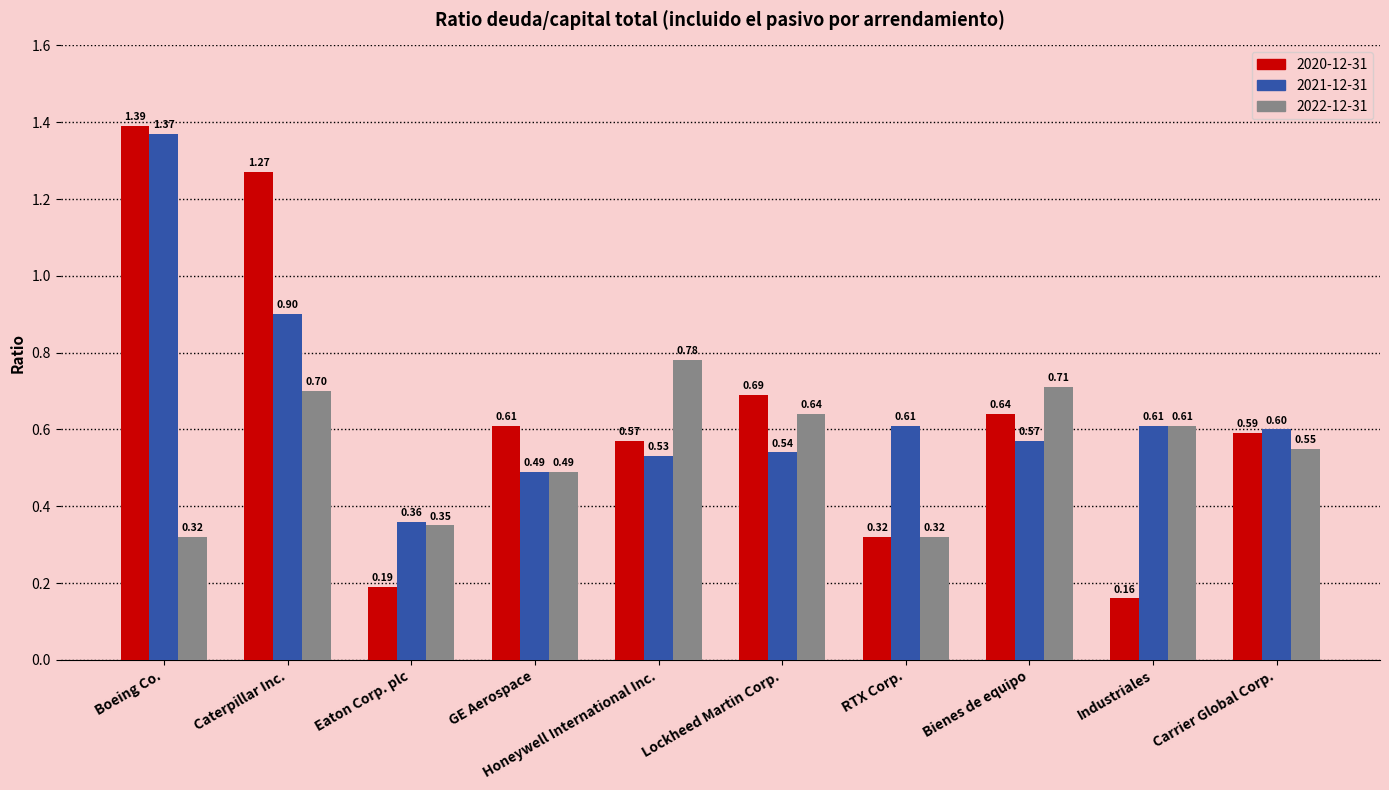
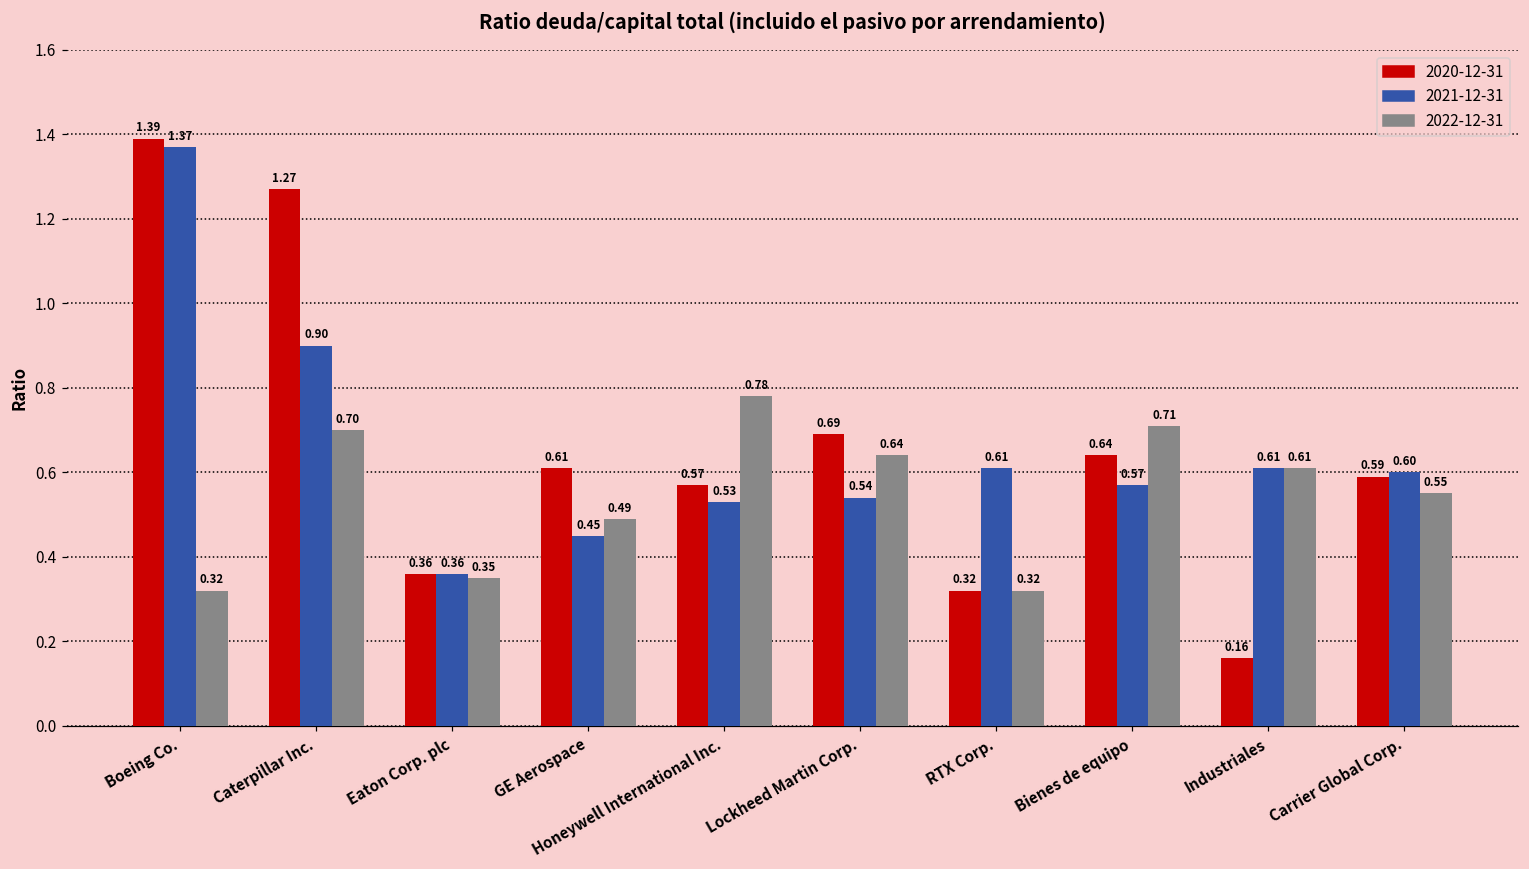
  {
    "2020-12-31": {
      "Boeing Co.": 1.39,
      "Caterpillar Inc.": 1.27,
-     "Eaton Corp. plc": 0.19,
+     "Eaton Corp. plc": 0.36,
      "GE Aerospace": 0.61,
      "Honeywell International Inc.": 0.57,
      "Lockheed Martin Corp.": 0.69,
      "RTX Corp.": 0.32,
      "Bienes de equipo": 0.64,
      "Industriales": 0.16,
      "Carrier Global Corp.": 0.59
    },
    "2021-12-31": {
      "Boeing Co.": 1.37,
      "Caterpillar Inc.": 0.90,
      "Eaton Corp. plc": 0.36,
-     "GE Aerospace": 0.49,
+     "GE Aerospace": 0.45,
      "Honeywell International Inc.": 0.53,
      "Lockheed Martin Corp.": 0.54,
      "RTX Corp.": 0.61,
      "Bienes de equipo": 0.57,
      "Industriales": 0.61,
      "Carrier Global Corp.": 0.60
    },
    "2022-12-31": {
      "Boeing Co.": 0.32,
      "Caterpillar Inc.": 0.70,
      "Eaton Corp. plc": 0.35,
      "GE Aerospace": 0.49,
      "Honeywell International Inc.": 0.78,
      "Lockheed Martin Corp.": 0.64,
      "RTX Corp.": 0.32,
      "Bienes de equipo": 0.71,
      "Industriales": 0.61,
      "Carrier Global Corp.": 0.55
    }
  }
